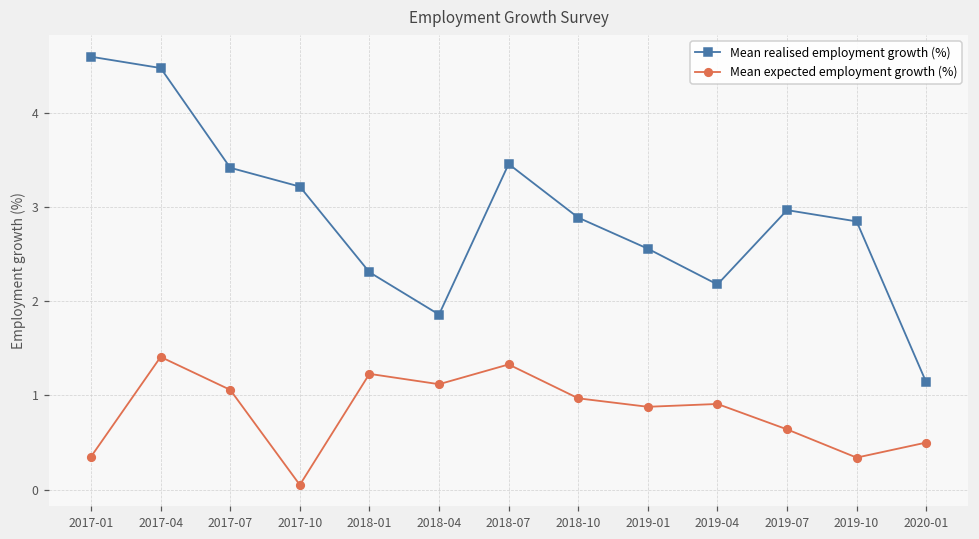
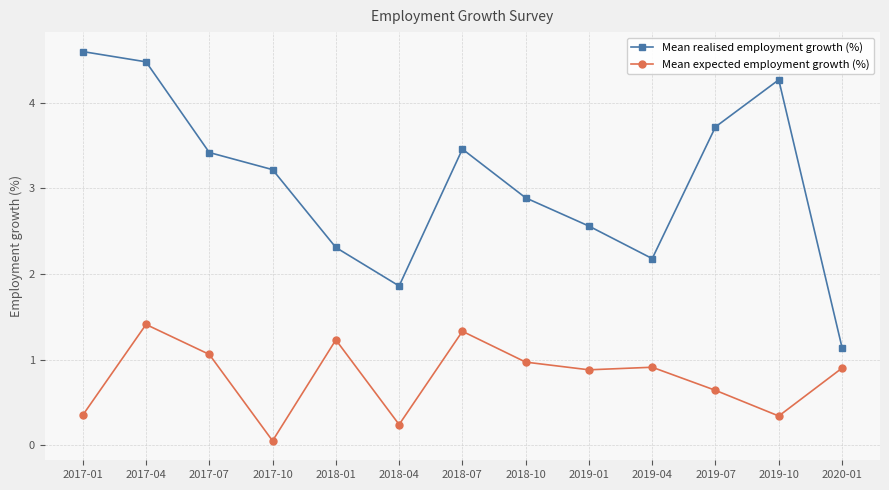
  {
    "Mean realised employment growth (%)": {
      "2017-01": 4.6,
      "2017-04": 4.5,
      "2017-07": 3.4,
      "2017-10": 3.2,
      "2018-01": 2.3,
      "2018-04": 1.9,
      "2018-07": 3.5,
      "2018-10": 2.9,
      "2019-01": 2.6,
      "2019-04": 2.2,
-     "2019-07": 3.0,
-     "2019-10": 2.9,
+     "2019-07": 3.7,
+     "2019-10": 4.3,
      "2020-01": 1.1
    },
    "Mean expected employment growth (%)": {
      "2017-01": 0.4,
      "2017-04": 1.4,
      "2017-07": 1.1,
      "2017-10": 0.1,
      "2018-01": 1.2,
-     "2018-04": 1.1,
+     "2018-04": 0.2,
      "2018-07": 1.3,
      "2018-10": 1.0,
      "2019-01": 0.9,
      "2019-04": 0.9,
      "2019-07": 0.6,
      "2019-10": 0.3,
-     "2020-01": 0.5
+     "2020-01": 0.9
    }
  }
